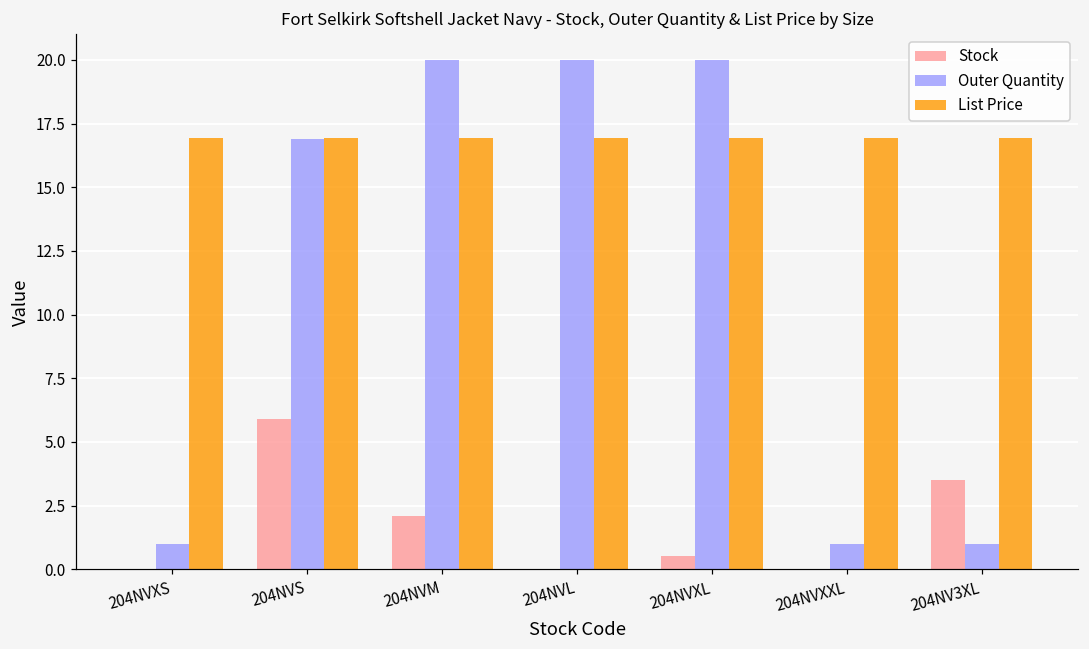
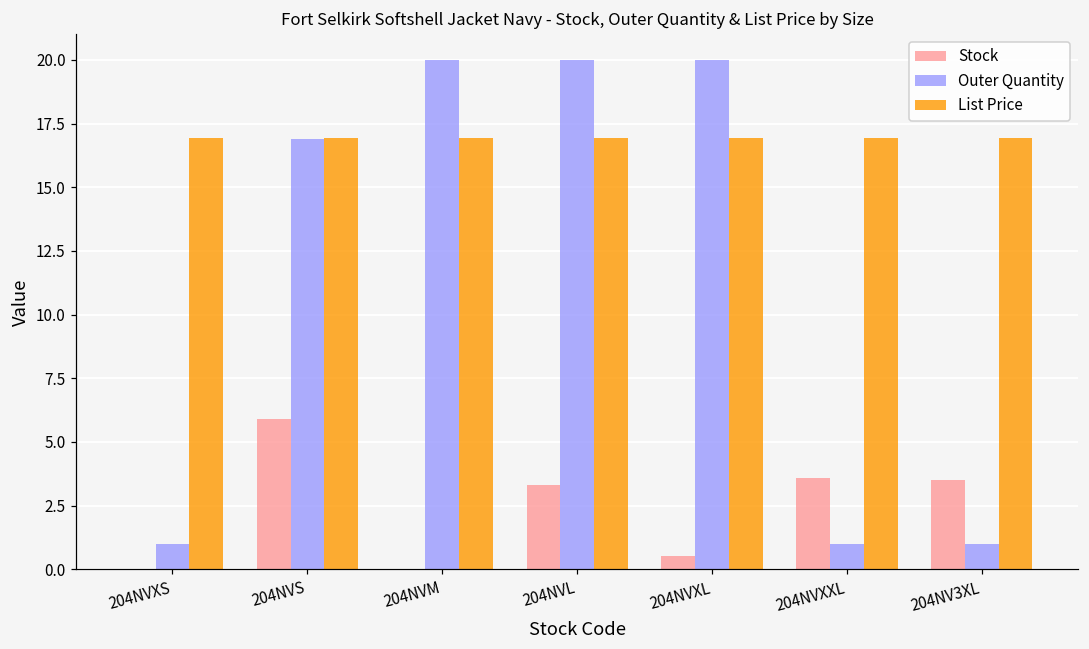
  {
    "Stock": {
      "204NVXS": 0.0,
      "204NVS": 5.9,
-     "204NVM": 2.1,
-     "204NVL": 0.0,
+     "204NVM": 0.0,
+     "204NVL": 3.3,
      "204NVXL": 0.5,
-     "204NVXXL": 0.0,
+     "204NVXXL": 3.6,
      "204NV3XL": 3.5
    },
    "Outer Quantity": {
      "204NVXS": 1.0,
      "204NVS": 16.9,
      "204NVM": 20.0,
      "204NVL": 20.0,
      "204NVXL": 20.0,
      "204NVXXL": 1.0,
      "204NV3XL": 1.0
    },
    "List Price": {
      "204NVXS": 17.0,
      "204NVS": 17.0,
      "204NVM": 17.0,
      "204NVL": 17.0,
      "204NVXL": 17.0,
      "204NVXXL": 17.0,
      "204NV3XL": 17.0
    }
  }
